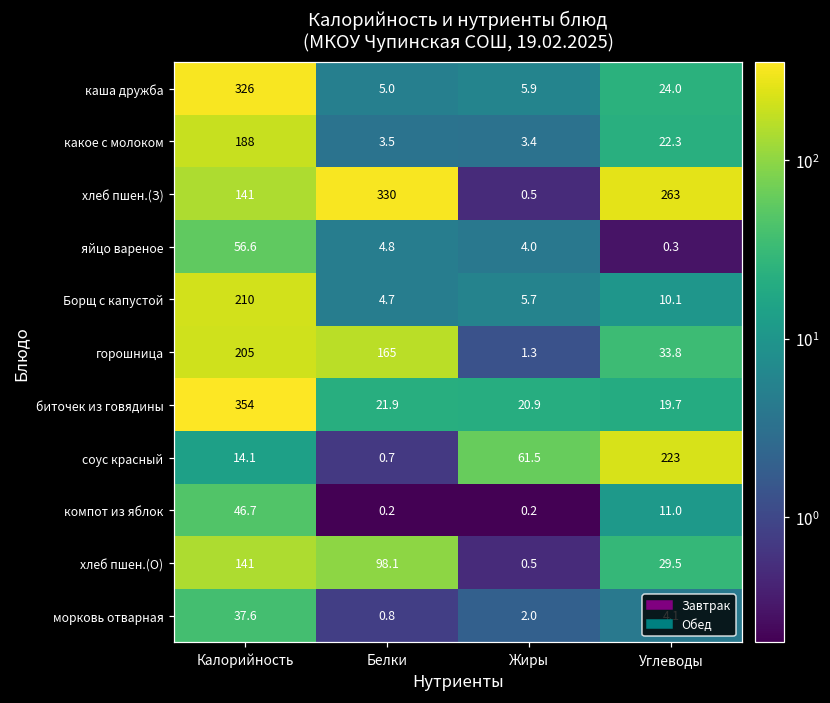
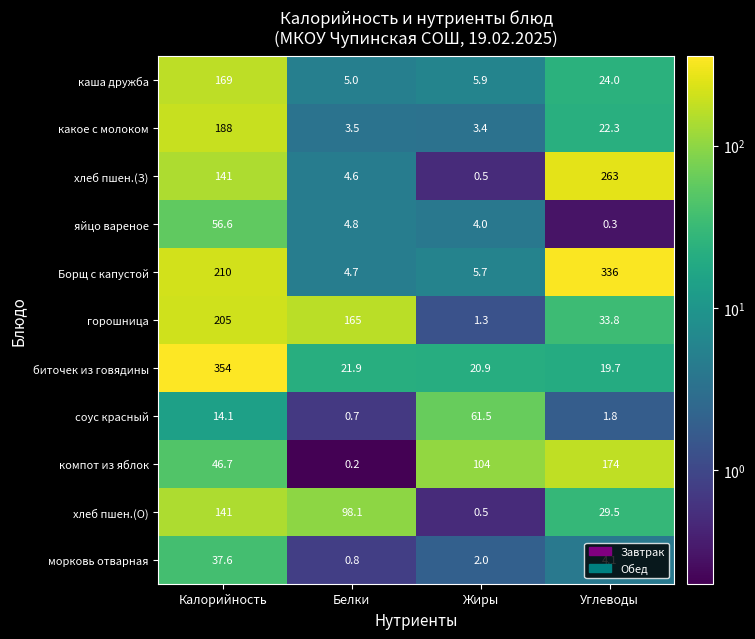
  {
    "каша дружба": {
-     "Калорийность": 326,
+     "Калорийность": 169,
      "Белки": 5.0,
      "Жиры": 5.9,
      "Углеводы": 24.0
    },
    "какое с молоком": {
      "Калорийность": 188,
      "Белки": 3.5,
      "Жиры": 3.4,
      "Углеводы": 22.3
    },
    "хлеб пшен.(З)": {
      "Калорийность": 141,
-     "Белки": 330,
+     "Белки": 4.6,
      "Жиры": 0.5,
      "Углеводы": 263
    },
    "яйцо вареное": {
      "Калорийность": 56.6,
      "Белки": 4.8,
      "Жиры": 4.0,
      "Углеводы": 0.3
    },
    "Борщ с капустой": {
      "Калорийность": 210,
      "Белки": 4.7,
      "Жиры": 5.7,
-     "Углеводы": 10.1
+     "Углеводы": 336
    },
    "горошница": {
      "Калорийность": 205,
      "Белки": 165,
      "Жиры": 1.3,
      "Углеводы": 33.8
    },
    "биточек из говядины": {
      "Калорийность": 354,
      "Белки": 21.9,
      "Жиры": 20.9,
      "Углеводы": 19.7
    },
    "соус красный": {
      "Калорийность": 14.1,
      "Белки": 0.7,
      "Жиры": 61.5,
-     "Углеводы": 223
+     "Углеводы": 1.8
    },
    "компот из яблок": {
      "Калорийность": 46.7,
      "Белки": 0.2,
-     "Жиры": 0.2,
-     "Углеводы": 11.0
+     "Жиры": 104,
+     "Углеводы": 174
    },
    "хлеб пшен.(О)": {
      "Калорийность": 141,
      "Белки": 98.1,
      "Жиры": 0.5,
      "Углеводы": 29.5
    },
    "морковь отварная": {
      "Калорийность": 37.6,
      "Белки": 0.8,
      "Жиры": 2.0
    }
  }
